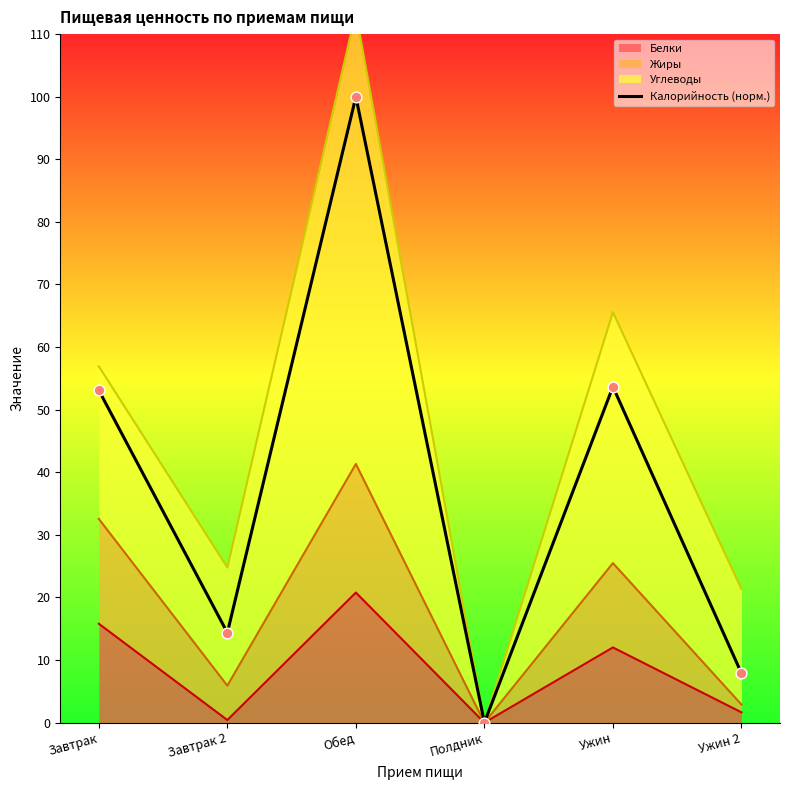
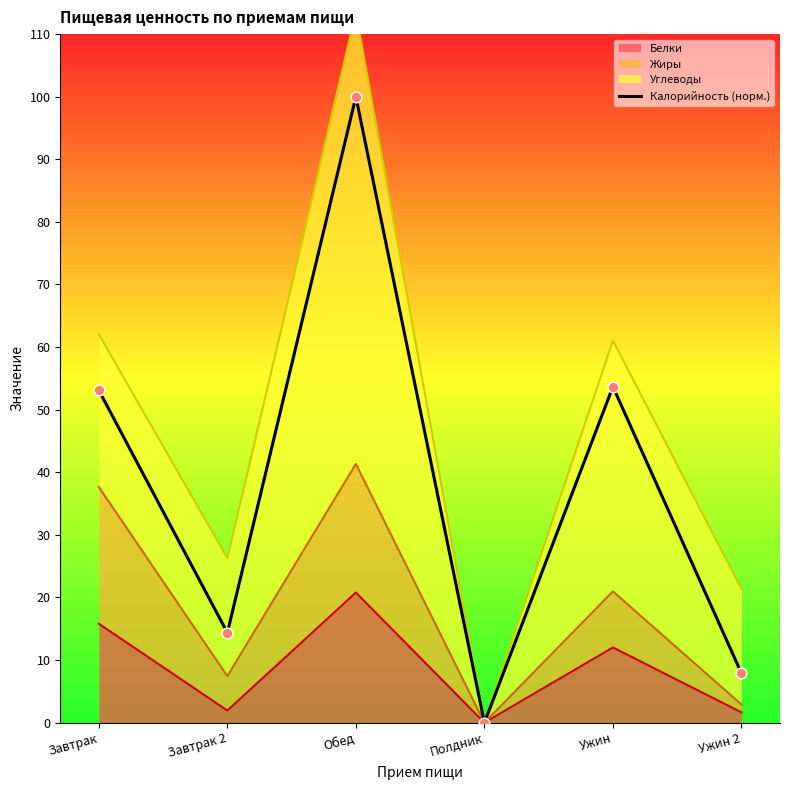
  {
    "Белки": {
      "Завтрак": 16,
-     "Завтрак 2": 0,
+     "Завтрак 2": 2,
      "Обед": 21,
      "Ужин": 12,
      "Ужин 2": 2
    },
    "Жиры": {
-     "Завтрак": 17,
+     "Завтрак": 22,
      "Завтрак 2": 5,
      "Обед": 21,
-     "Ужин": 13,
+     "Ужин": 9,
      "Ужин 2": 1
    },
    "Углеводы": {
      "Завтрак": 24,
      "Завтрак 2": 19,
      "Ужин": 40,
      "Ужин 2": 18
    },
    "Калорийность (норм.)": {
      "Завтрак": 53,
      "Завтрак 2": 14,
      "Обед": 100,
      "Ужин": 54,
      "Ужин 2": 8
    }
  }
